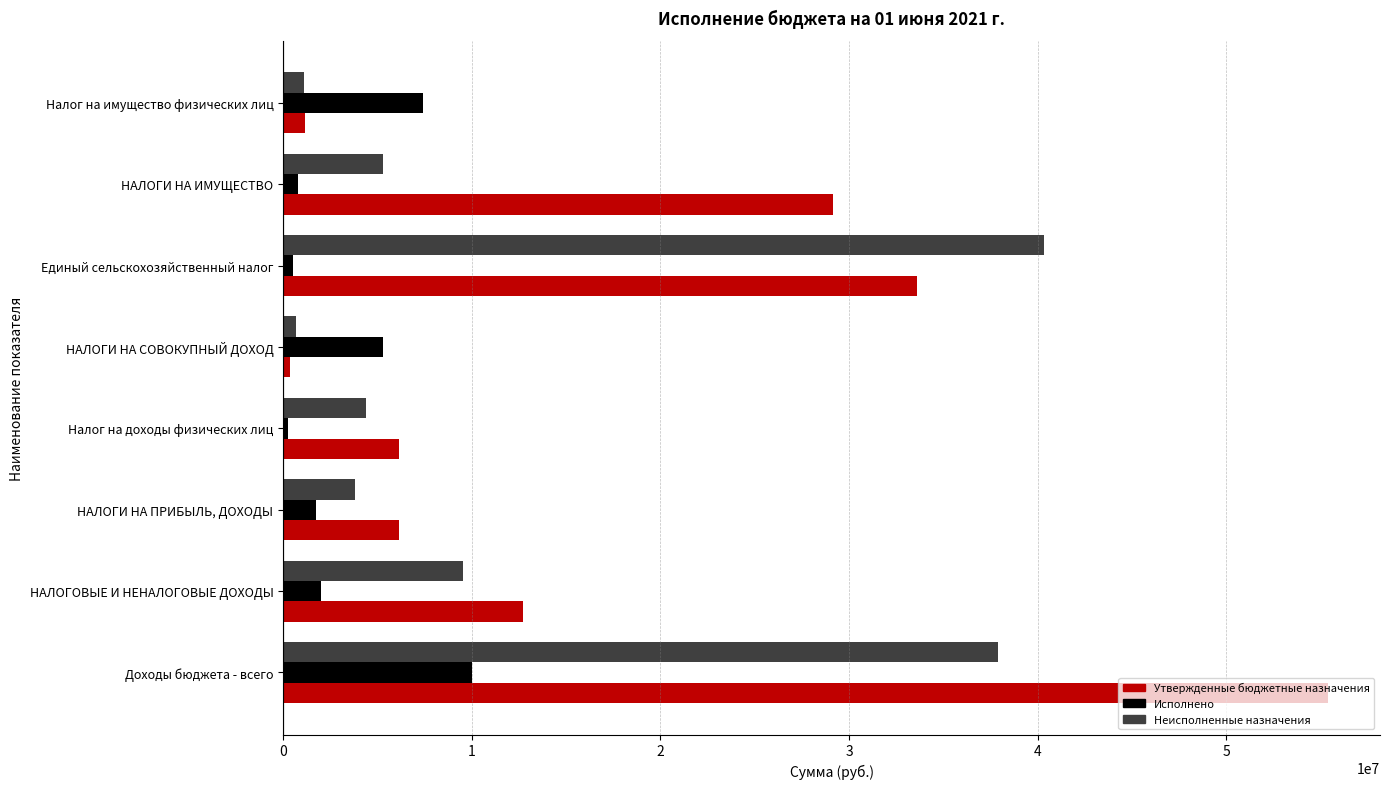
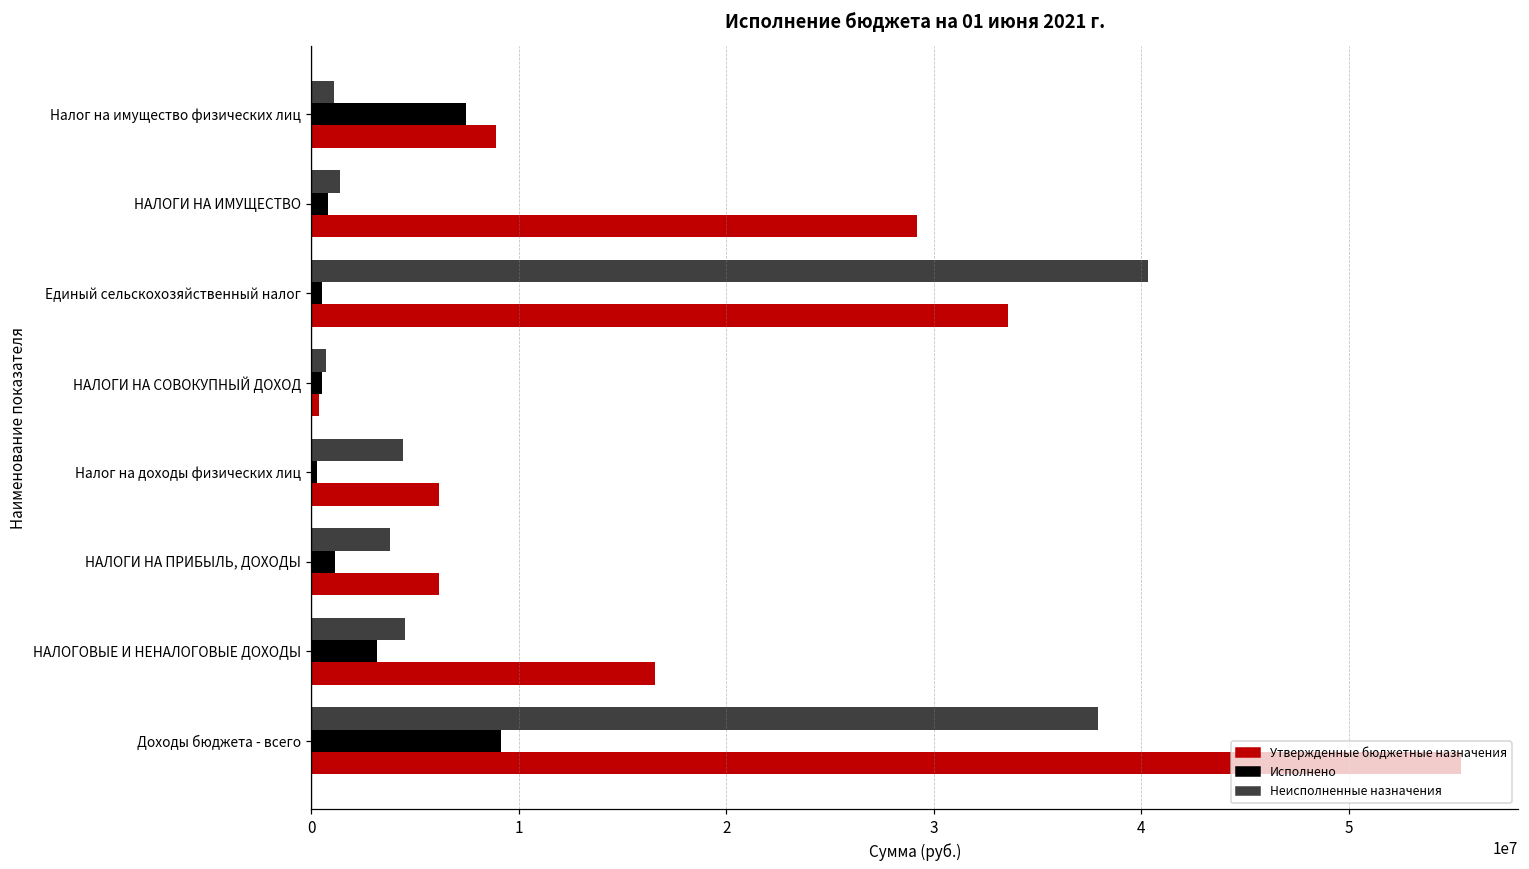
  {
    "Утвержденные бюджетные назначения": {
-     "Налог на имущество физических лиц": 1100000,
+     "Налог на имущество физических лиц": 8900000,
      "НАЛОГИ НА ИМУЩЕСТВО": 29200000,
      "Единый сельскохозяйственный налог": 33600000,
      "НАЛОГИ НА СОВОКУПНЫЙ ДОХОД": 400000,
      "Налог на доходы физических лиц": 6100000,
      "НАЛОГИ НА ПРИБЫЛЬ, ДОХОДЫ": 6100000,
-     "НАЛОГОВЫЕ И НЕНАЛОГОВЫЕ ДОХОДЫ": 12700000
+     "НАЛОГОВЫЕ И НЕНАЛОГОВЫЕ ДОХОДЫ": 16600000
    },
    "Исполнено": {
      "Налог на имущество физических лиц": 7400000,
      "НАЛОГИ НА ИМУЩЕСТВО": 800000,
      "Единый сельскохозяйственный налог": 500000,
-     "НАЛОГИ НА СОВОКУПНЫЙ ДОХОД": 5300000,
+     "НАЛОГИ НА СОВОКУПНЫЙ ДОХОД": 500000,
      "Налог на доходы физических лиц": 300000,
-     "НАЛОГИ НА ПРИБЫЛЬ, ДОХОДЫ": 1700000,
-     "НАЛОГОВЫЕ И НЕНАЛОГОВЫЕ ДОХОДЫ": 2000000,
-     "Доходы бюджета - всего": 10000000
+     "НАЛОГИ НА ПРИБЫЛЬ, ДОХОДЫ": 1100000,
+     "НАЛОГОВЫЕ И НЕНАЛОГОВЫЕ ДОХОДЫ": 3200000,
+     "Доходы бюджета - всего": 9200000
    },
    "Неисполненные назначения": {
      "Налог на имущество физических лиц": 1100000,
-     "НАЛОГИ НА ИМУЩЕСТВО": 5300000,
+     "НАЛОГИ НА ИМУЩЕСТВО": 1400000,
      "Единый сельскохозяйственный налог": 40300000,
      "НАЛОГИ НА СОВОКУПНЫЙ ДОХОД": 700000,
      "Налог на доходы физических лиц": 4400000,
      "НАЛОГИ НА ПРИБЫЛЬ, ДОХОДЫ": 3800000,
-     "НАЛОГОВЫЕ И НЕНАЛОГОВЫЕ ДОХОДЫ": 9500000,
+     "НАЛОГОВЫЕ И НЕНАЛОГОВЫЕ ДОХОДЫ": 4500000,
      "Доходы бюджета - всего": 37900000
    }
  }
